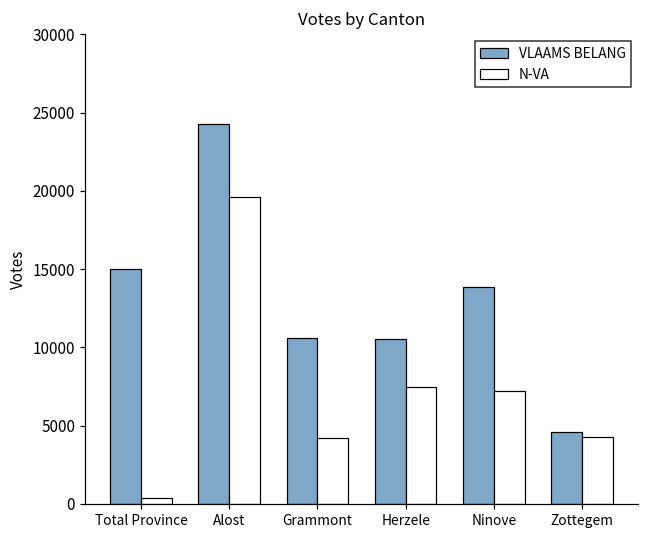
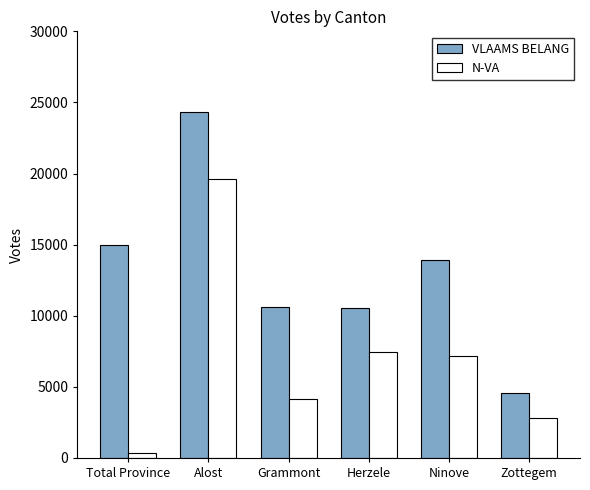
  {
    "VLAAMS BELANG": {
      "Total Province": 15000,
      "Alost": 24300,
      "Grammont": 10600,
      "Herzele": 10500,
      "Ninove": 13900,
      "Zottegem": 4600
    },
    "N-VA": {
      "Total Province": 400,
      "Alost": 19600,
      "Grammont": 4200,
      "Herzele": 7500,
      "Ninove": 7200,
-     "Zottegem": 4300
+     "Zottegem": 2800
    }
  }
